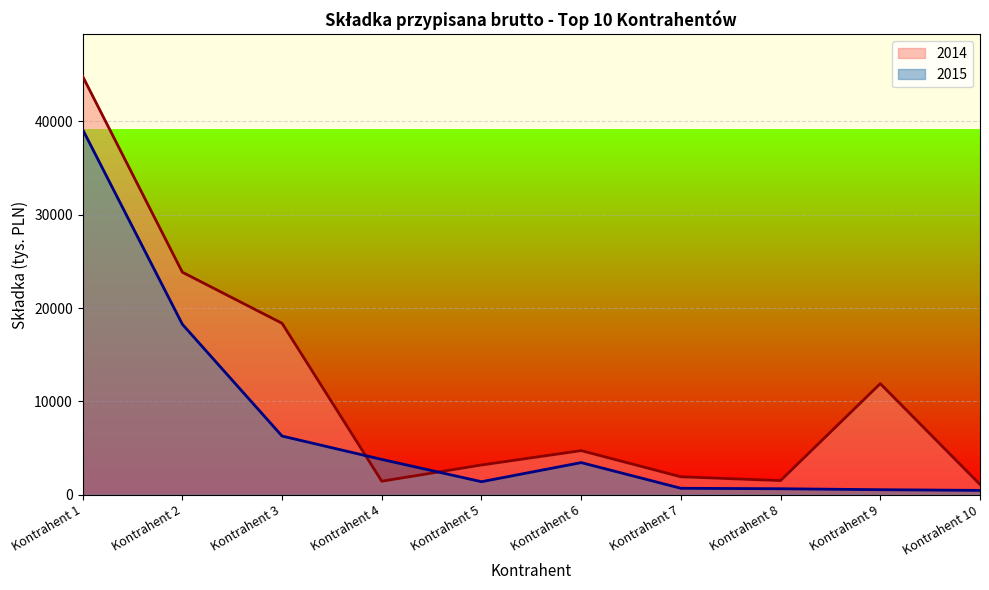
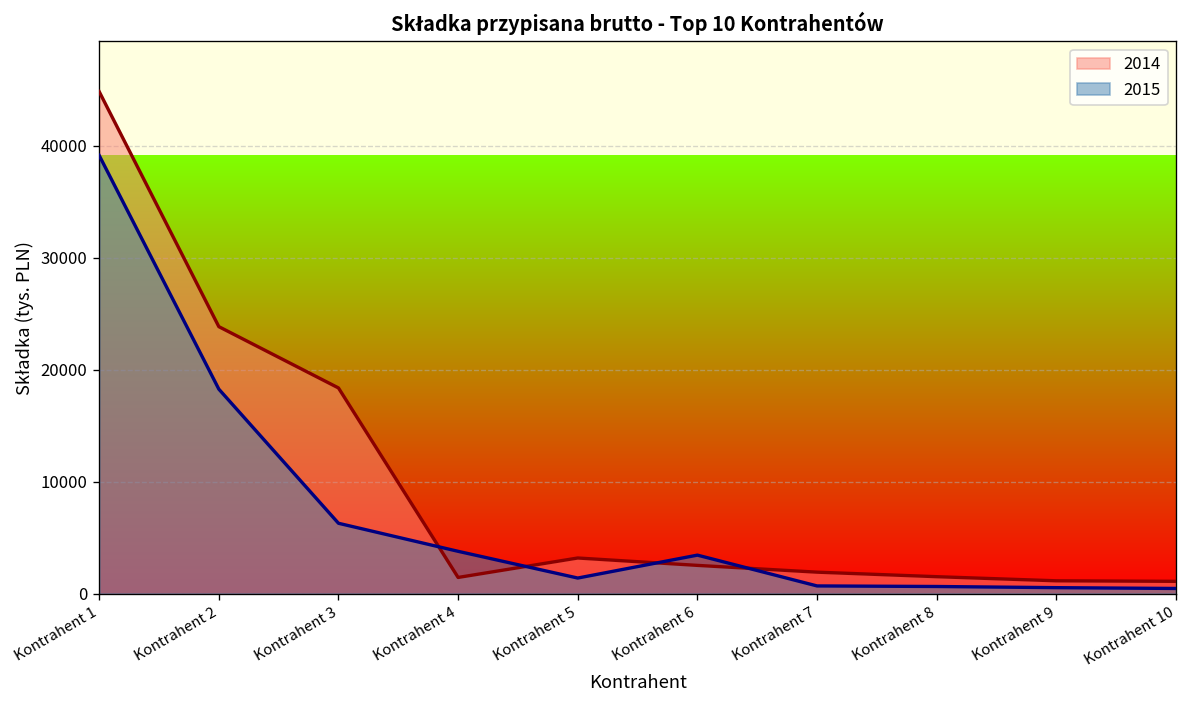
  {
    "2014": {
      "Kontrahent 1": 45000,
      "Kontrahent 2": 24000,
      "Kontrahent 3": 18000,
      "Kontrahent 4": 1000,
      "Kontrahent 5": 3000,
-     "Kontrahent 6": 5000,
+     "Kontrahent 6": 3000,
      "Kontrahent 7": 2000,
      "Kontrahent 8": 2000,
-     "Kontrahent 9": 12000,
+     "Kontrahent 9": 1000,
      "Kontrahent 10": 1000
    },
    "2015": {
      "Kontrahent 1": 39000,
      "Kontrahent 2": 18000,
      "Kontrahent 3": 6000,
      "Kontrahent 4": 4000,
      "Kontrahent 5": 1000,
      "Kontrahent 6": 3000,
      "Kontrahent 7": 1000,
      "Kontrahent 8": 1000,
      "Kontrahent 9": 1000,
      "Kontrahent 10": 0
    }
  }
